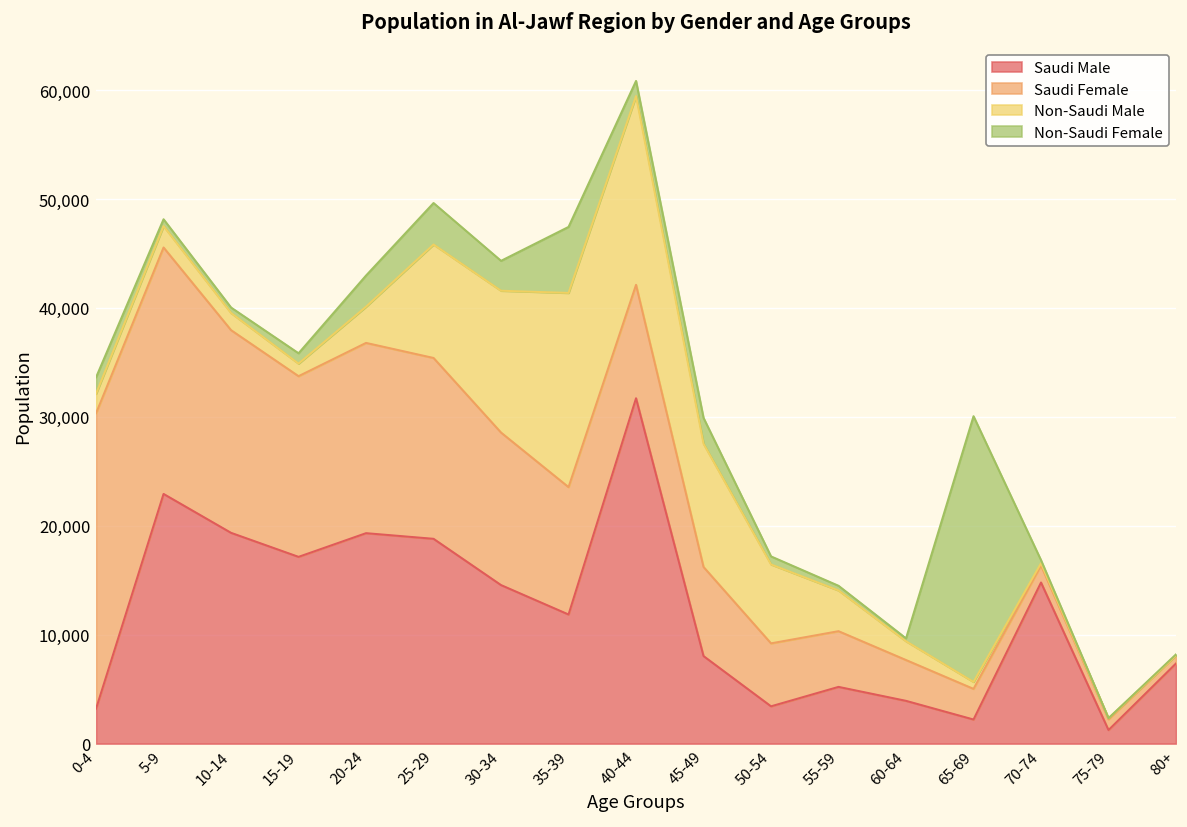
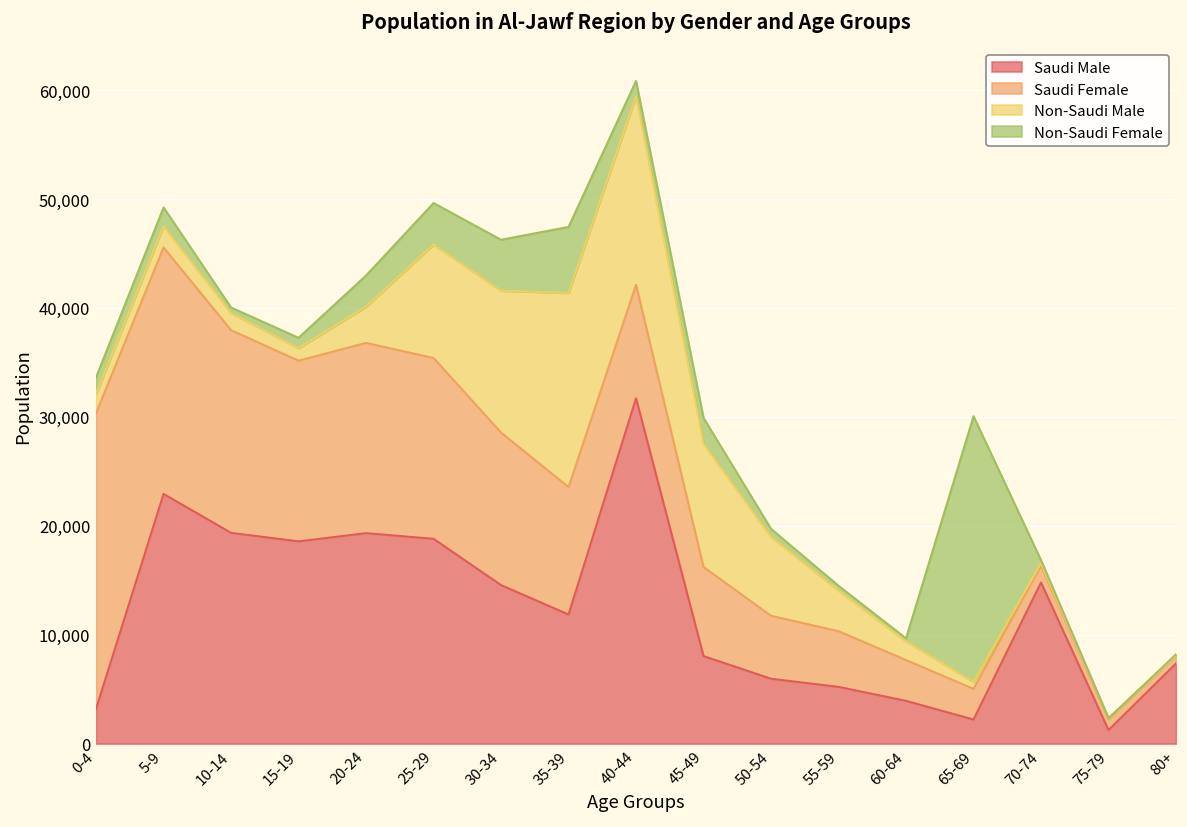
  {
    "Saudi Male": {
      "0-4": "3,000",
      "5-9": "23,000",
      "10-14": "19,000",
-     "15-19": "17,000",
+     "15-19": "19,000",
      "20-24": "19,000",
      "25-29": "19,000",
      "30-34": "15,000",
      "35-39": "12,000",
      "40-44": "32,000",
      "45-49": "8,000",
-     "50-54": "3,000",
+     "50-54": "6,000",
      "55-59": "5,000",
      "60-64": "4,000",
      "65-69": "2,000",
      "70-74": "15,000",
      "75-79": "1,000",
      "80+": "7,000"
    },
    "Non-Saudi Female": {
      "0-4": "2,000",
-     "5-9": "1,000",
+     "5-9": "2,000",
      "10-14": "1,000",
      "15-19": "1,000",
      "20-24": "3,000",
      "25-29": "4,000",
-     "30-34": "3,000",
+     "30-34": "5,000",
      "35-39": "6,000",
      "40-44": "1,000",
      "45-49": "2,000",
      "50-54": "1,000",
      "55-59": "0",
      "65-69": "24,000",
      "70-74": "0"
    }
  }
